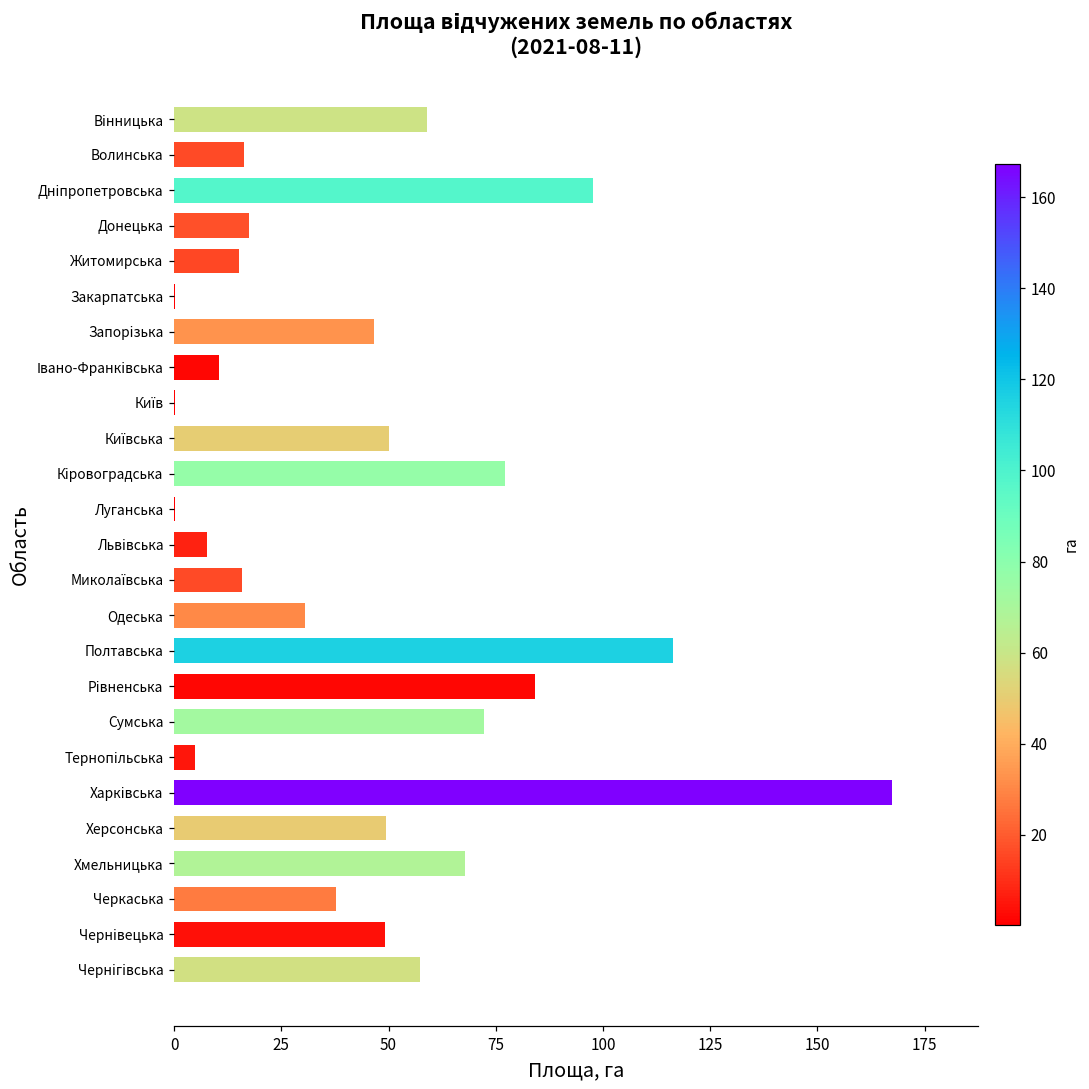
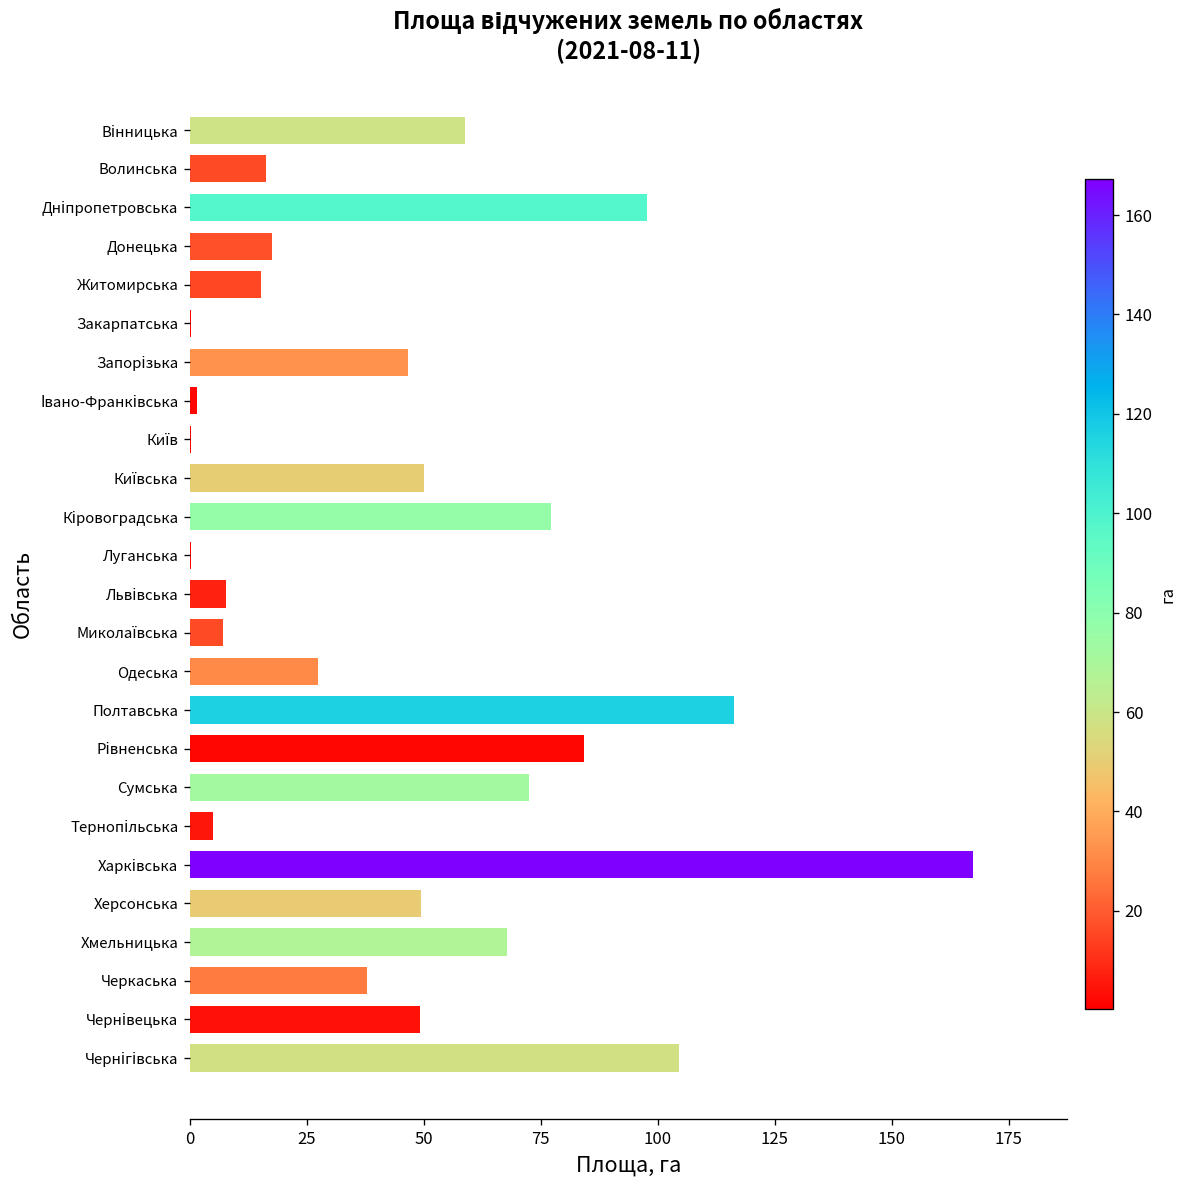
  {
    "Вінницька": 59,
    "Волинська": 16,
    "Дніпропетровська": 98,
    "Донецька": 18,
    "Житомирська": 15,
    "Запорізька": 47,
-   "Івано-Франківська": 10,
+   "Івано-Франківська": 2,
    "Київська": 50,
    "Кіровоградська": 77,
    "Львівська": 8,
-   "Миколаївська": 16,
-   "Одеська": 31,
+   "Миколаївська": 7,
+   "Одеська": 27,
    "Полтавська": 116,
    "Рівненська": 84,
    "Сумська": 72,
    "Тернопільська": 5,
    "Харківська": 167,
    "Херсонська": 49,
    "Хмельницька": 68,
    "Черкаська": 38,
    "Чернівецька": 49,
-   "Чернігівська": 57
+   "Чернігівська": 105
  }
